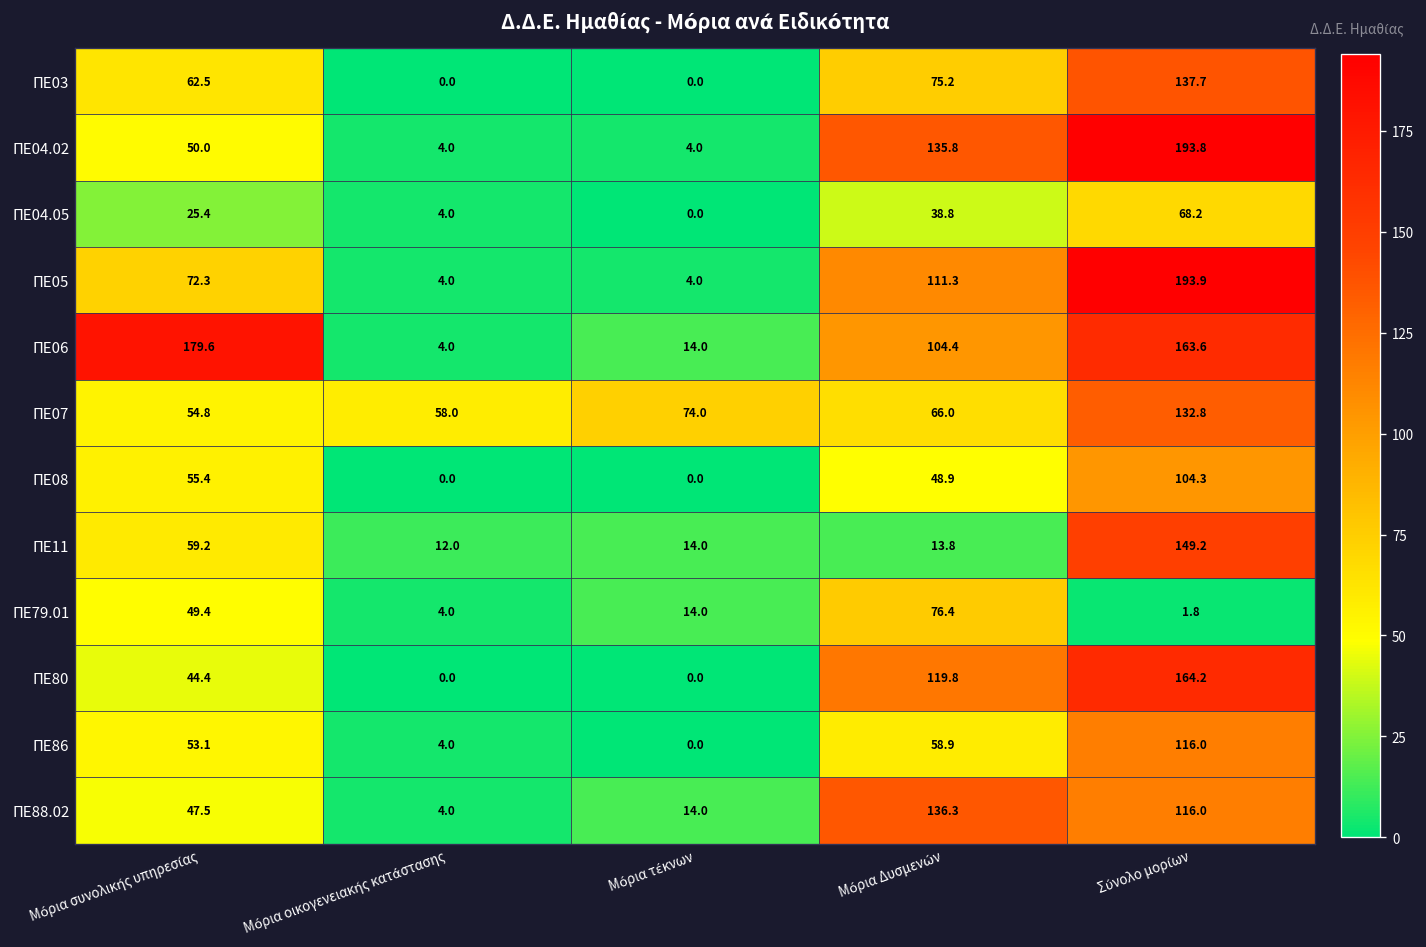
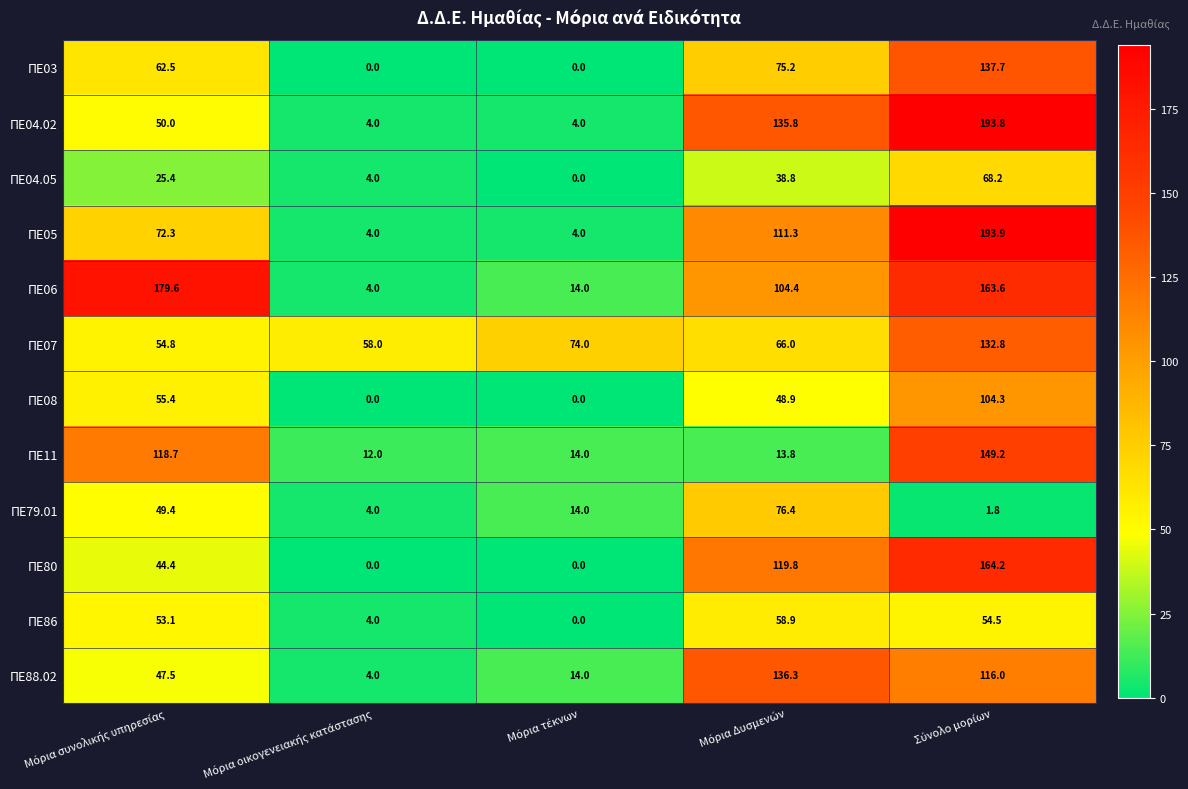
  {
    "ΠΕ03": {
      "Μόρια συνολικής υπηρεσίας": 62.5,
      "Μόρια οικογενειακής κατάστασης": 0.0,
      "Μόρια τέκνων": 0.0,
      "Μόρια Δυσμενών": 75.2,
      "Σύνολο μορίων": 137.7
    },
    "ΠΕ04.02": {
      "Μόρια συνολικής υπηρεσίας": 50.0,
      "Μόρια οικογενειακής κατάστασης": 4.0,
      "Μόρια τέκνων": 4.0,
      "Μόρια Δυσμενών": 135.8,
      "Σύνολο μορίων": 193.8
    },
    "ΠΕ04.05": {
      "Μόρια συνολικής υπηρεσίας": 25.4,
      "Μόρια οικογενειακής κατάστασης": 4.0,
      "Μόρια τέκνων": 0.0,
      "Μόρια Δυσμενών": 38.8,
      "Σύνολο μορίων": 68.2
    },
    "ΠΕ05": {
      "Μόρια συνολικής υπηρεσίας": 72.3,
      "Μόρια οικογενειακής κατάστασης": 4.0,
      "Μόρια τέκνων": 4.0,
      "Μόρια Δυσμενών": 111.3,
      "Σύνολο μορίων": 193.9
    },
    "ΠΕ06": {
      "Μόρια συνολικής υπηρεσίας": 179.6,
      "Μόρια οικογενειακής κατάστασης": 4.0,
      "Μόρια τέκνων": 14.0,
      "Μόρια Δυσμενών": 104.4,
      "Σύνολο μορίων": 163.6
    },
    "ΠΕ07": {
      "Μόρια συνολικής υπηρεσίας": 54.8,
      "Μόρια οικογενειακής κατάστασης": 58.0,
      "Μόρια τέκνων": 74.0,
      "Μόρια Δυσμενών": 66.0,
      "Σύνολο μορίων": 132.8
    },
    "ΠΕ08": {
      "Μόρια συνολικής υπηρεσίας": 55.4,
      "Μόρια οικογενειακής κατάστασης": 0.0,
      "Μόρια τέκνων": 0.0,
      "Μόρια Δυσμενών": 48.9,
      "Σύνολο μορίων": 104.3
    },
    "ΠΕ11": {
-     "Μόρια συνολικής υπηρεσίας": 59.2,
+     "Μόρια συνολικής υπηρεσίας": 118.7,
      "Μόρια οικογενειακής κατάστασης": 12.0,
      "Μόρια τέκνων": 14.0,
      "Μόρια Δυσμενών": 13.8,
      "Σύνολο μορίων": 149.2
    },
    "ΠΕ79.01": {
      "Μόρια συνολικής υπηρεσίας": 49.4,
      "Μόρια οικογενειακής κατάστασης": 4.0,
      "Μόρια τέκνων": 14.0,
      "Μόρια Δυσμενών": 76.4,
      "Σύνολο μορίων": 1.8
    },
    "ΠΕ80": {
      "Μόρια συνολικής υπηρεσίας": 44.4,
      "Μόρια οικογενειακής κατάστασης": 0.0,
      "Μόρια τέκνων": 0.0,
      "Μόρια Δυσμενών": 119.8,
      "Σύνολο μορίων": 164.2
    },
    "ΠΕ86": {
      "Μόρια συνολικής υπηρεσίας": 53.1,
      "Μόρια οικογενειακής κατάστασης": 4.0,
      "Μόρια τέκνων": 0.0,
      "Μόρια Δυσμενών": 58.9,
-     "Σύνολο μορίων": 116.0
+     "Σύνολο μορίων": 54.5
    },
    "ΠΕ88.02": {
      "Μόρια συνολικής υπηρεσίας": 47.5,
      "Μόρια οικογενειακής κατάστασης": 4.0,
      "Μόρια τέκνων": 14.0,
      "Μόρια Δυσμενών": 136.3,
      "Σύνολο μορίων": 116.0
    }
  }
